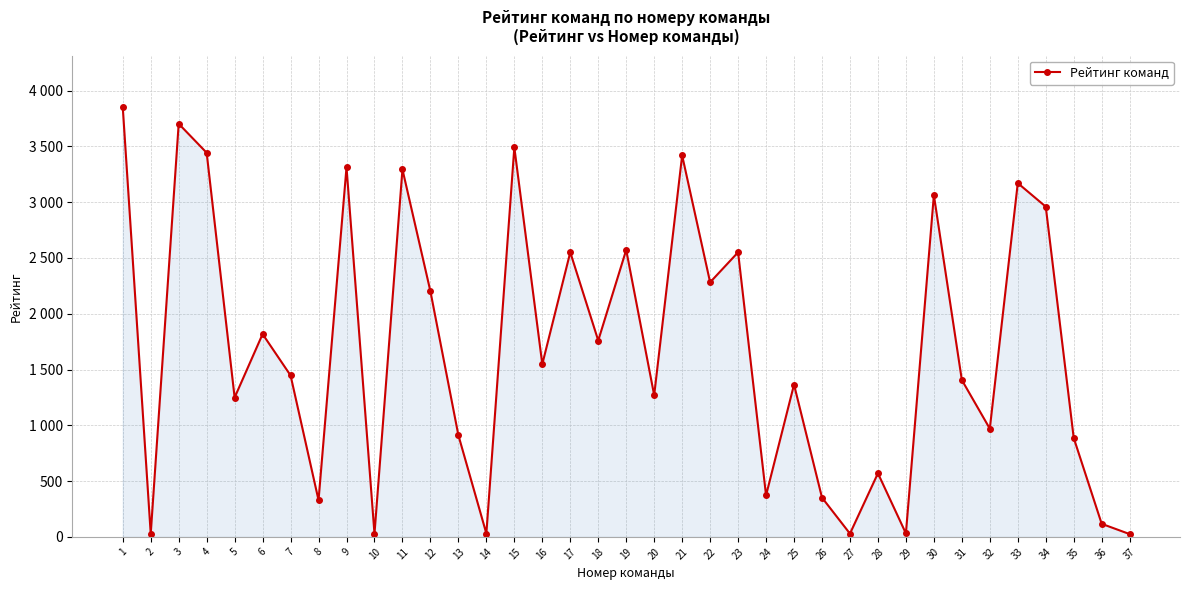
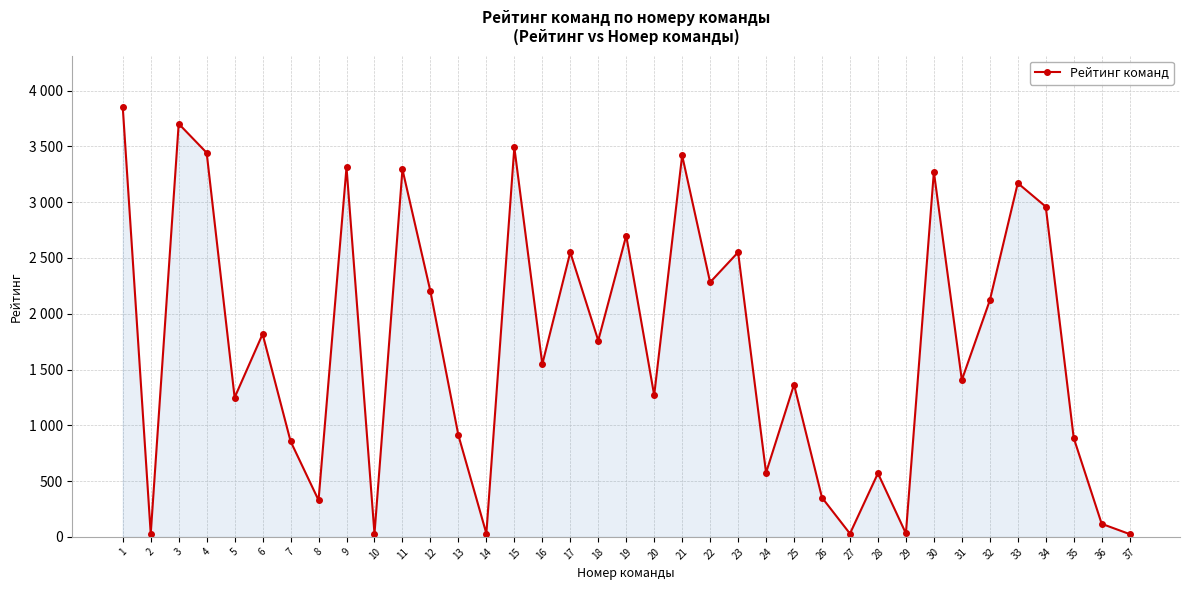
  {
    "1": 3850,
    "2": 30,
    "3": 3700,
    "4": 3440,
    "5": 1250,
    "6": 1820,
-   "7": 1450,
+   "7": 860,
    "8": 330,
    "9": 3310,
    "10": 30,
    "11": 3290,
    "12": 2200,
    "13": 910,
    "14": 30,
    "15": 3490,
    "16": 1550,
    "17": 2550,
    "18": 1760,
-   "19": 2570,
+   "19": 2700,
    "20": 1270,
    "21": 3420,
    "22": 2280,
    "23": 2550,
-   "24": 370,
+   "24": 580,
    "25": 1370,
    "26": 350,
    "27": 30,
    "28": 570,
    "29": 30,
-   "30": 3060,
+   "30": 3270,
    "31": 1410,
-   "32": 970,
+   "32": 2120,
    "33": 3170,
    "34": 2960,
    "35": 890,
    "36": 120,
    "37": 30
  }
